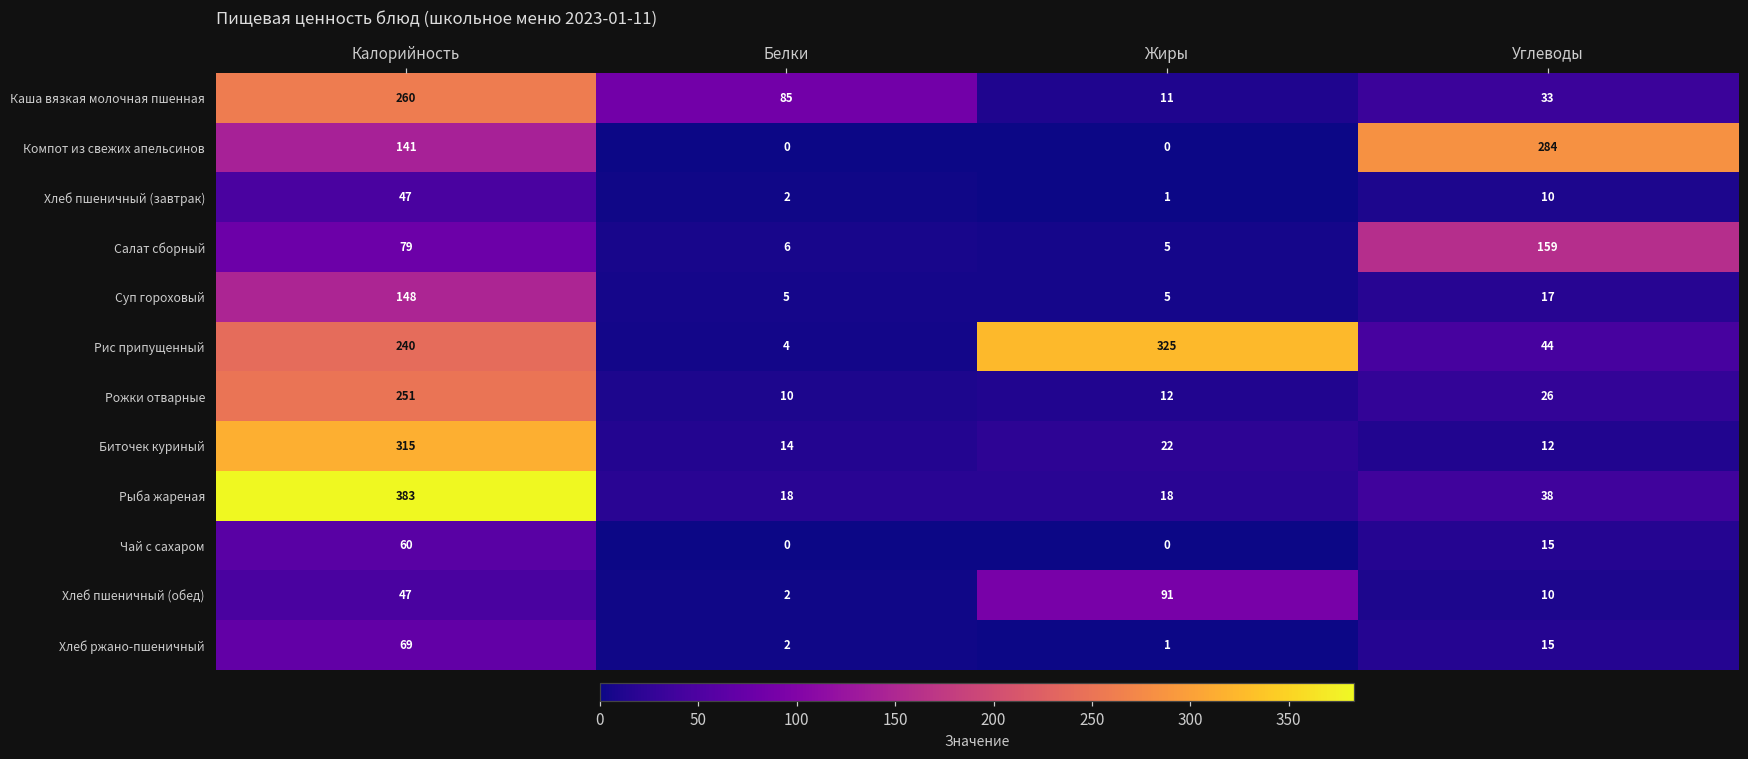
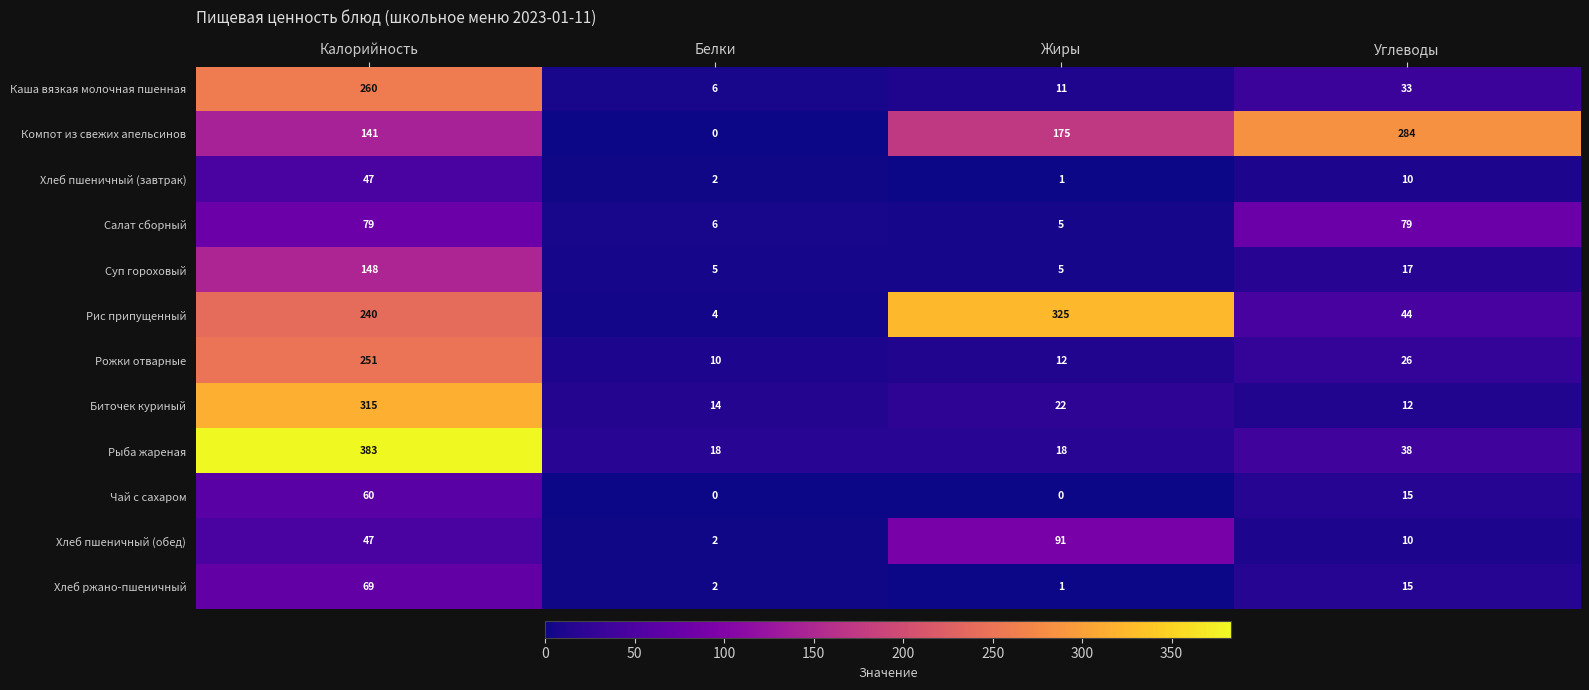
  {
    "Каша вязкая молочная пшенная": {
      "Калорийность": 260,
-     "Белки": 85,
+     "Белки": 6,
      "Жиры": 11,
      "Углеводы": 33
    },
    "Компот из свежих апельсинов": {
      "Калорийность": 141,
      "Белки": 0,
-     "Жиры": 0,
+     "Жиры": 175,
      "Углеводы": 284
    },
    "Хлеб пшеничный (завтрак)": {
      "Калорийность": 47,
      "Белки": 2,
      "Жиры": 1,
      "Углеводы": 10
    },
    "Салат сборный": {
      "Калорийность": 79,
      "Белки": 6,
      "Жиры": 5,
-     "Углеводы": 159
+     "Углеводы": 79
    },
    "Суп гороховый": {
      "Калорийность": 148,
      "Белки": 5,
      "Жиры": 5,
      "Углеводы": 17
    },
    "Рис припущенный": {
      "Калорийность": 240,
      "Белки": 4,
      "Жиры": 325,
      "Углеводы": 44
    },
    "Рожки отварные": {
      "Калорийность": 251,
      "Белки": 10,
      "Жиры": 12,
      "Углеводы": 26
    },
    "Биточек куриный": {
      "Калорийность": 315,
      "Белки": 14,
      "Жиры": 22,
      "Углеводы": 12
    },
    "Рыба жареная": {
      "Калорийность": 383,
      "Белки": 18,
      "Жиры": 18,
      "Углеводы": 38
    },
    "Чай с сахаром": {
      "Калорийность": 60,
      "Белки": 0,
      "Жиры": 0,
      "Углеводы": 15
    },
    "Хлеб пшеничный (обед)": {
      "Калорийность": 47,
      "Белки": 2,
      "Жиры": 91,
      "Углеводы": 10
    },
    "Хлеб ржано-пшеничный": {
      "Калорийность": 69,
      "Белки": 2,
      "Жиры": 1,
      "Углеводы": 15
    }
  }
